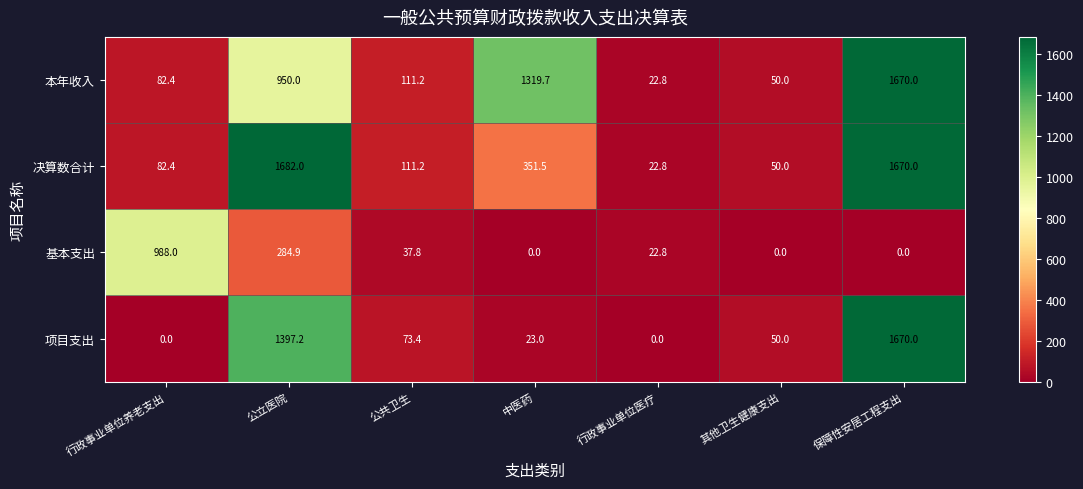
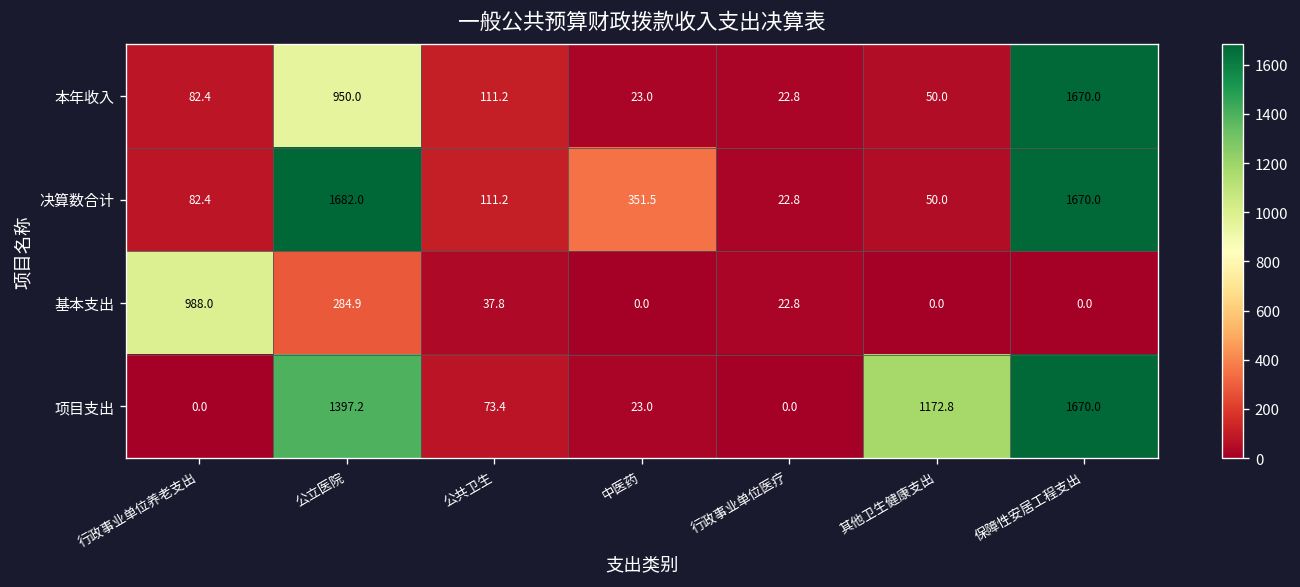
  {
    "本年收入": {
      "行政事业单位养老支出": 82.4,
      "公立医院": 950.0,
      "公共卫生": 111.2,
-     "中医药": 1319.7,
+     "中医药": 23.0,
      "行政事业单位医疗": 22.8,
      "其他卫生健康支出": 50.0,
      "保障性安居工程支出": 1670.0
    },
    "决算数合计": {
      "行政事业单位养老支出": 82.4,
      "公立医院": 1682.0,
      "公共卫生": 111.2,
      "中医药": 351.5,
      "行政事业单位医疗": 22.8,
      "其他卫生健康支出": 50.0,
      "保障性安居工程支出": 1670.0
    },
    "基本支出": {
      "行政事业单位养老支出": 988.0,
      "公立医院": 284.9,
      "公共卫生": 37.8,
      "中医药": 0.0,
      "行政事业单位医疗": 22.8,
      "其他卫生健康支出": 0.0,
      "保障性安居工程支出": 0.0
    },
    "项目支出": {
      "行政事业单位养老支出": 0.0,
      "公立医院": 1397.2,
      "公共卫生": 73.4,
      "中医药": 23.0,
      "行政事业单位医疗": 0.0,
-     "其他卫生健康支出": 50.0,
+     "其他卫生健康支出": 1172.8,
      "保障性安居工程支出": 1670.0
    }
  }
